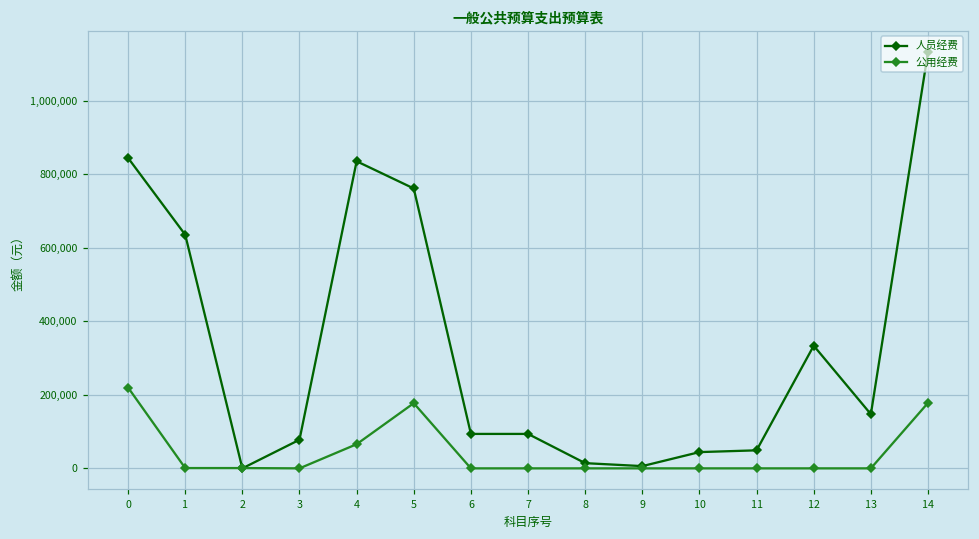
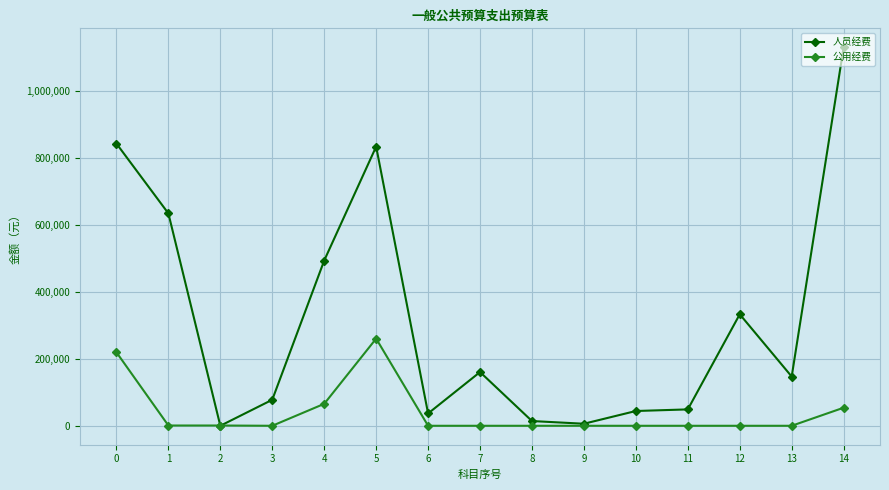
  {
    "人员经费": {
      "0": "840,000",
      "1": "640,000",
      "3": "80,000",
-     "4": "840,000",
-     "5": "760,000",
-     "6": "90,000",
-     "7": "90,000",
+     "4": "490,000",
+     "5": "840,000",
+     "6": "40,000",
+     "7": "160,000",
      "8": "10,000",
      "10": "40,000",
      "11": "50,000",
      "12": "330,000",
      "13": "150,000"
    },
    "公用经费": {
      "0": "220,000",
      "1": "0",
      "3": "0",
      "4": "70,000",
-     "5": "180,000",
+     "5": "260,000",
      "6": "0",
      "7": "0",
      "8": "0",
      "10": "0",
      "11": "0",
      "12": "0",
      "13": "0",
-     "14": "180,000"
+     "14": "50,000"
    }
  }
